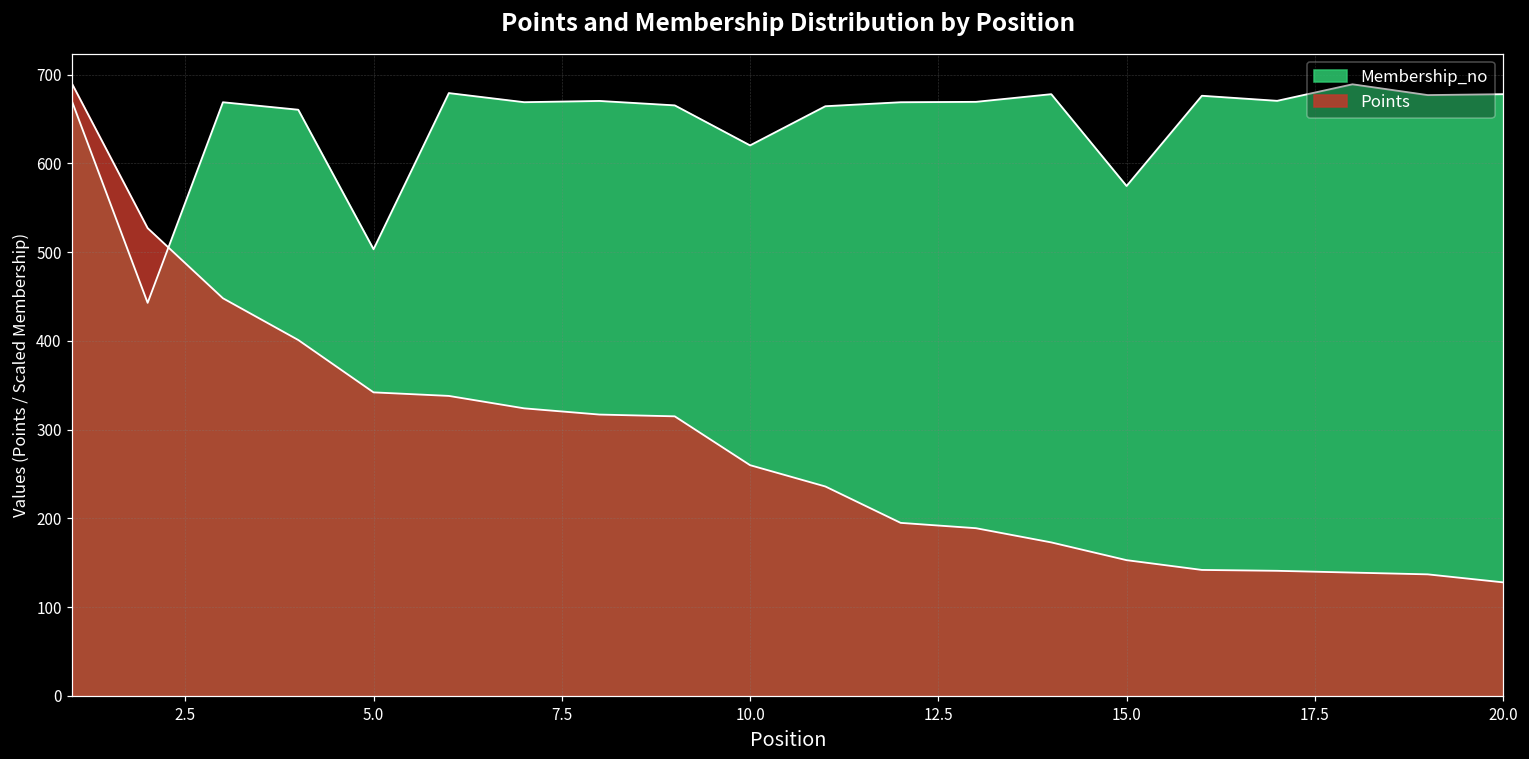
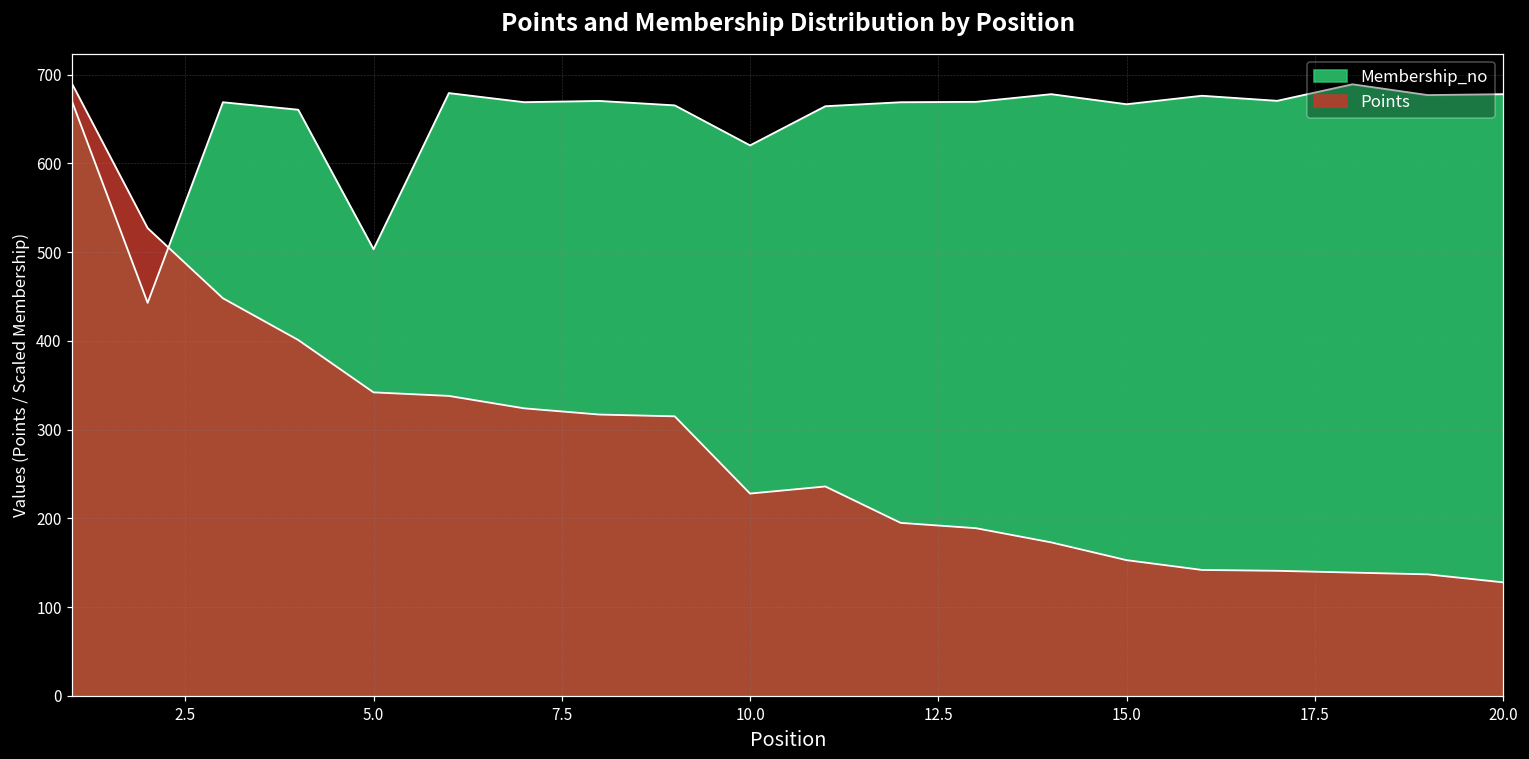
  {
    "Membership_no": {
      "5.0": 500,
      "10.0": 620,
-     "15.0": 570,
+     "15.0": 670,
      "20.0": 680
    },
    "Points": {
      "5.0": 340,
-     "10.0": 260,
+     "10.0": 230,
      "15.0": 150,
      "20.0": 130
    }
  }
